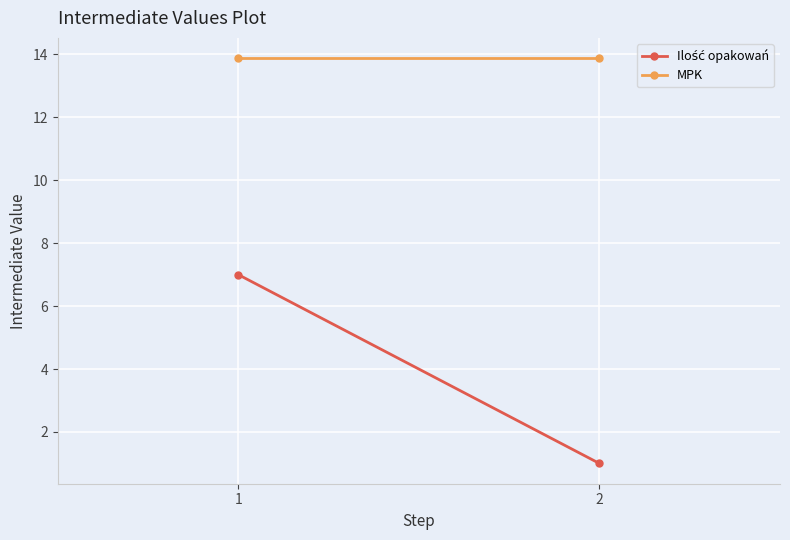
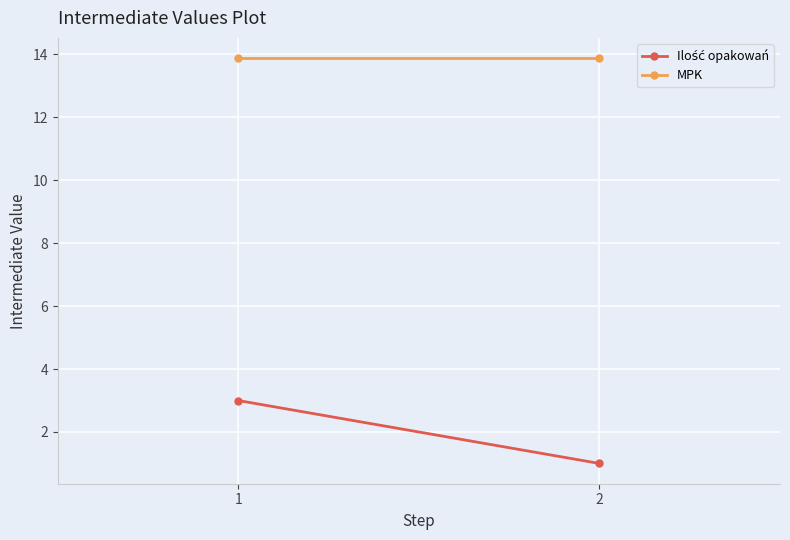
  {
    "Ilość opakowań": {
-     "1": 7,
+     "1": 3,
      "2": 1
    },
    "MPK": {
      "1": 13.9,
      "2": 13.9
    }
  }
